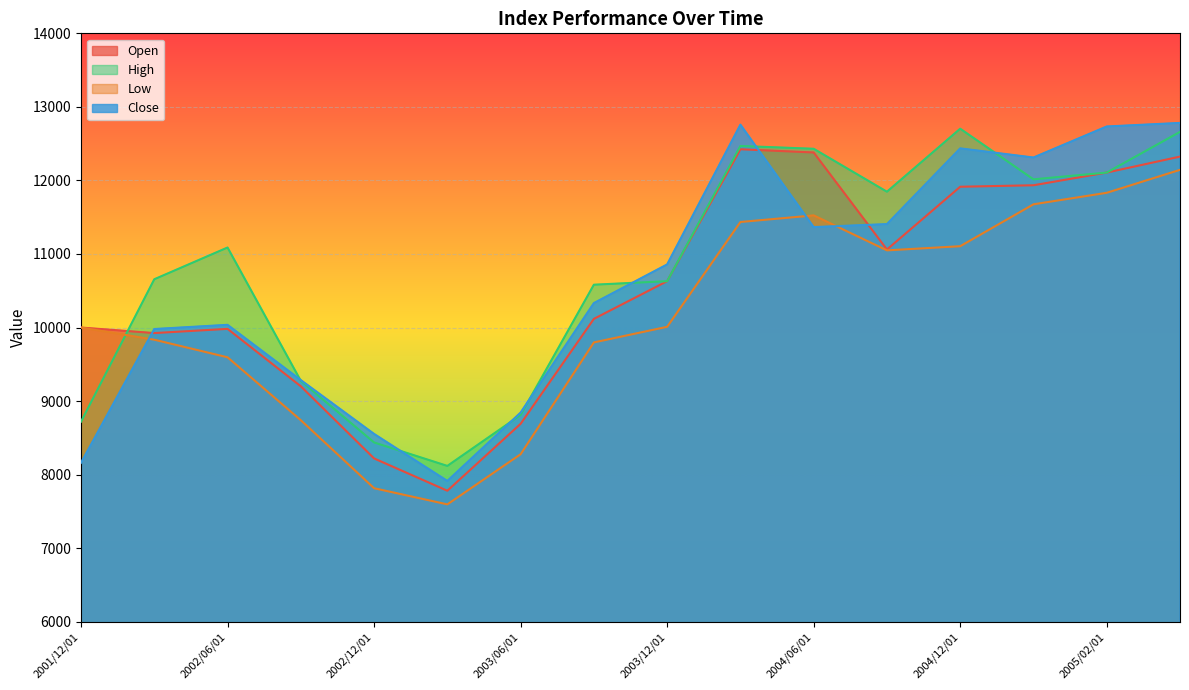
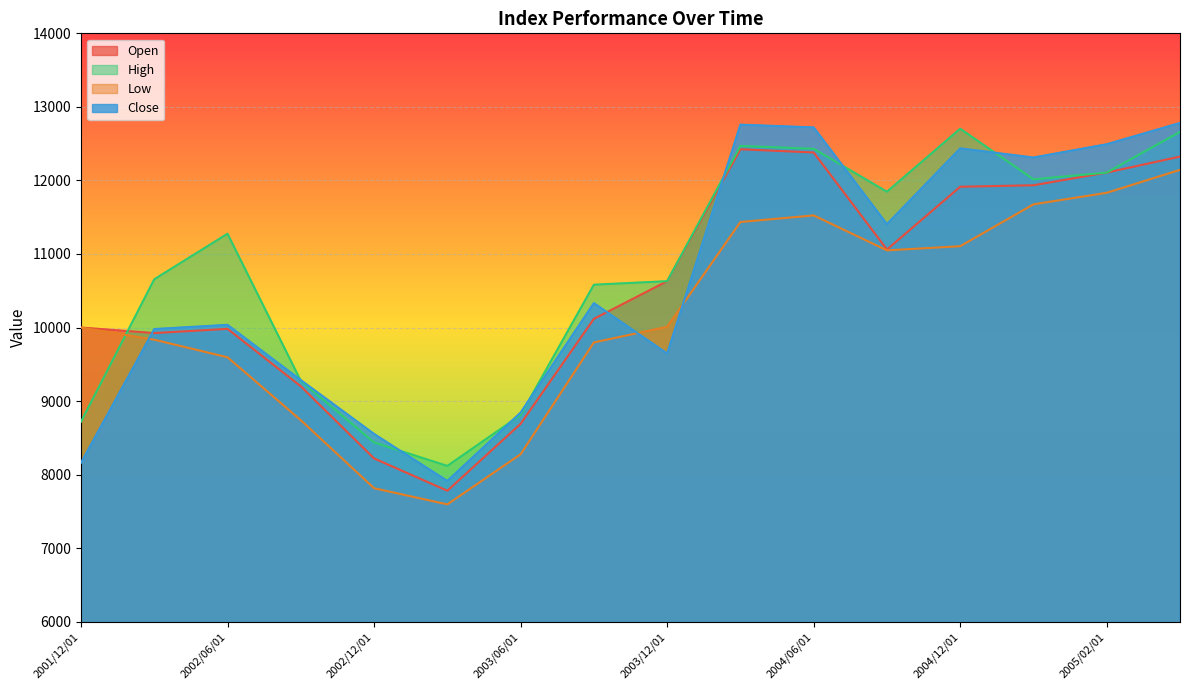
  {
    "High": {
      "2001/12/01": 8700,
-     "2002/06/01": 11100,
+     "2002/06/01": 11300,
      "2002/12/01": 8400,
      "2004/06/01": 12400,
      "2004/12/01": 12700
    },
    "Close": {
      "2001/12/01": 8200,
      "2002/06/01": 10000,
      "2002/12/01": 8600,
-     "2003/12/01": 10900,
-     "2004/06/01": 11400,
+     "2003/12/01": 9600,
+     "2004/06/01": 12700,
      "2004/12/01": 12400,
-     "2005/02/01": 12700
+     "2005/02/01": 12500
    }
  }
